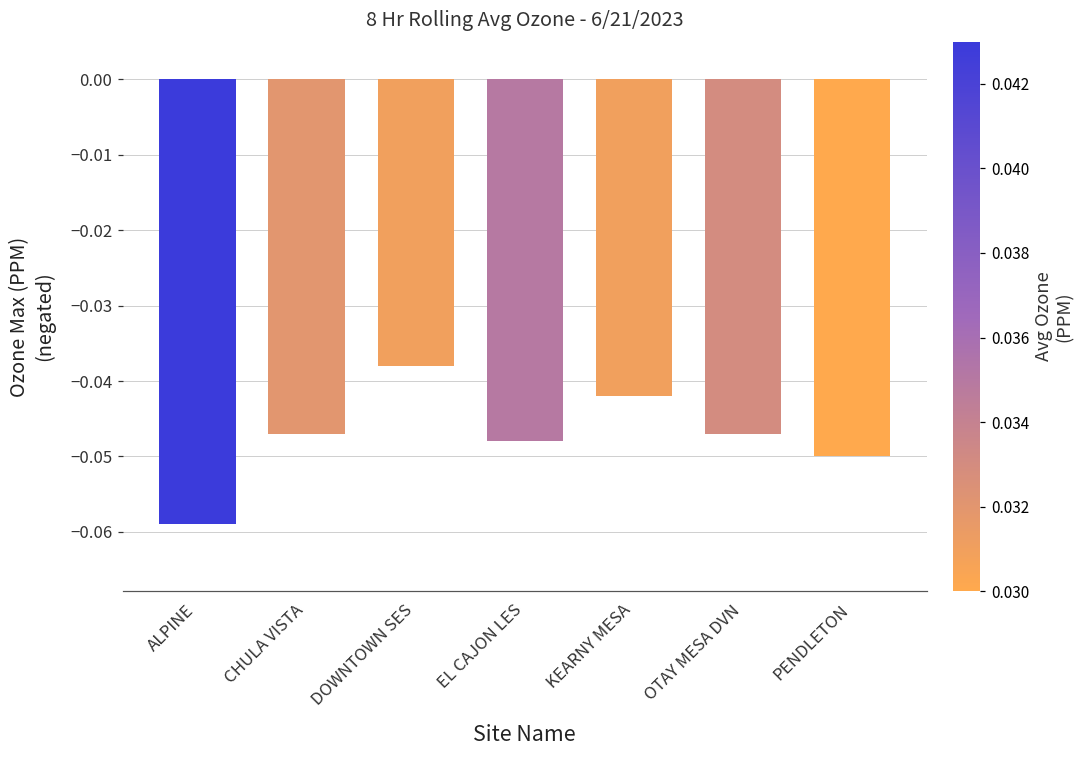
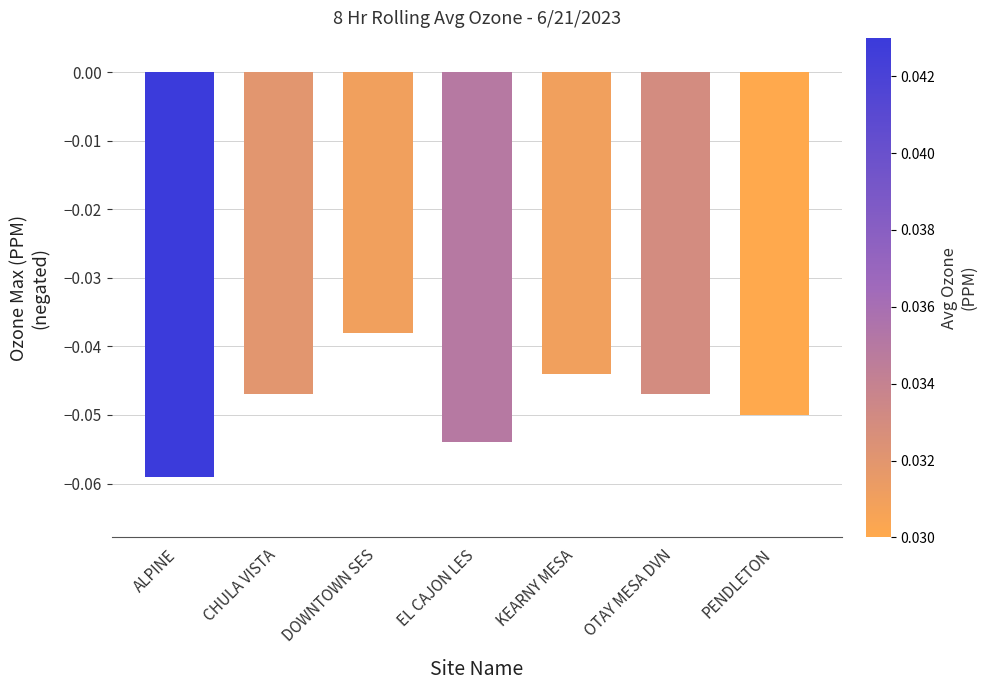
  {
    "ALPINE": -0.059,
    "CHULA VISTA": -0.047,
    "DOWNTOWN SES": -0.038,
-   "EL CAJON LES": -0.048,
-   "KEARNY MESA": -0.042,
+   "EL CAJON LES": -0.054,
+   "KEARNY MESA": -0.044,
    "OTAY MESA DVN": -0.047,
    "PENDLETON": -0.050
  }
